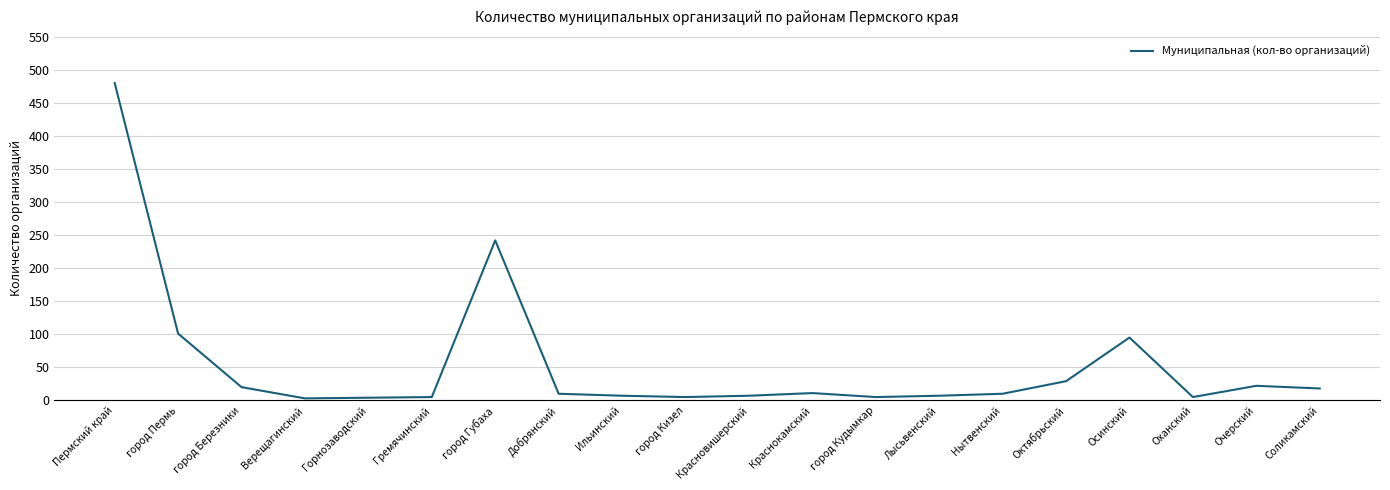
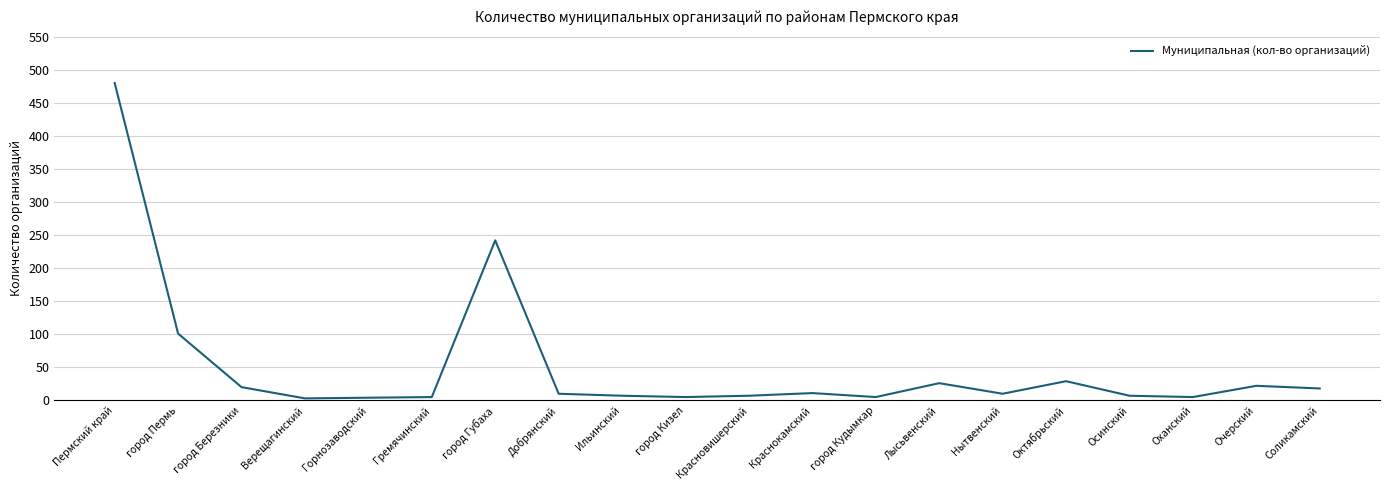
  {
    "Пермский край": 480,
    "город Пермь": 100,
    "город Березники": 20,
    "Верещагинский": 0,
    "Горнозаводский": 0,
    "Гремячинский": 10,
    "город Губаха": 240,
    "Добрянский": 10,
    "Ильинский": 10,
    "город Кизел": 10,
    "Красновишерский": 10,
    "Краснокамский": 10,
    "город Кудымкар": 10,
-   "Лысьвенский": 10,
+   "Лысьвенский": 30,
    "Нытвенский": 10,
    "Октябрьский": 30,
-   "Осинский": 100,
+   "Осинский": 10,
    "Оханский": 10,
    "Очерский": 20,
    "Соликамский": 20
  }
